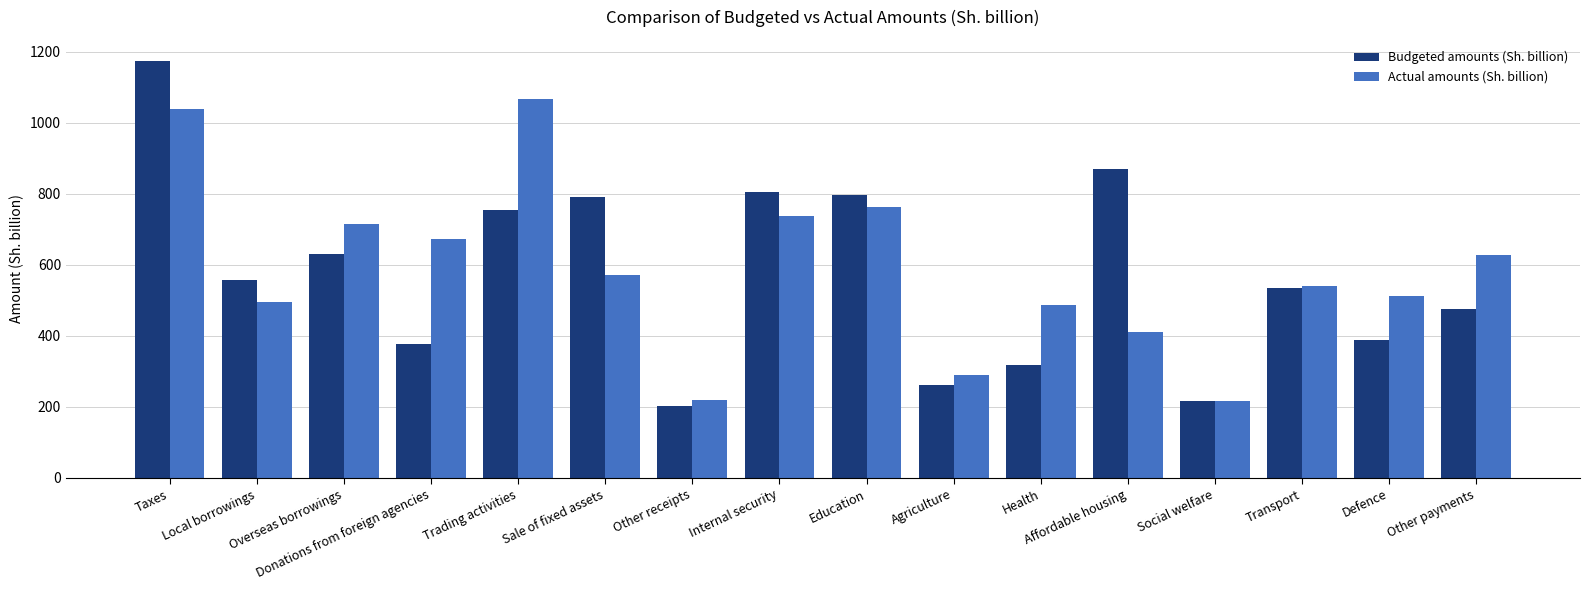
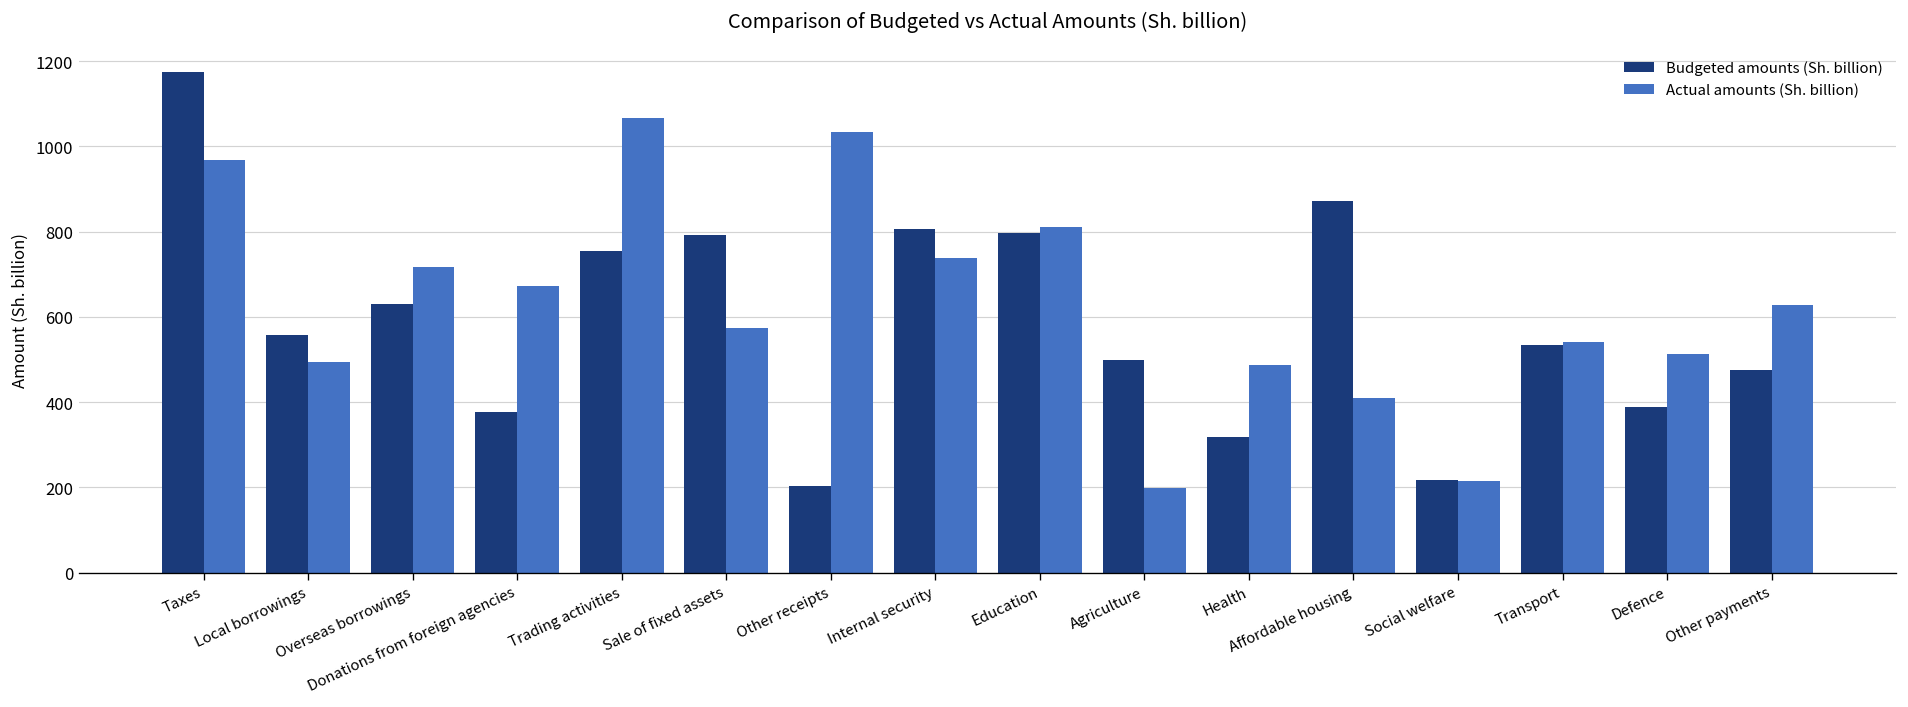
  {
    "Budgeted amounts (Sh. billion)": {
      "Taxes": 1180,
      "Local borrowings": 560,
      "Overseas borrowings": 630,
      "Donations from foreign agencies": 380,
      "Trading activities": 750,
      "Sale of fixed assets": 790,
      "Other receipts": 200,
      "Internal security": 810,
      "Education": 800,
-     "Agriculture": 260,
+     "Agriculture": 500,
      "Health": 320,
      "Affordable housing": 870,
      "Social welfare": 220,
      "Transport": 540,
      "Defence": 390,
      "Other payments": 480
    },
    "Actual amounts (Sh. billion)": {
-     "Taxes": 1040,
+     "Taxes": 970,
      "Local borrowings": 500,
      "Overseas borrowings": 720,
      "Donations from foreign agencies": 670,
      "Trading activities": 1070,
      "Sale of fixed assets": 570,
-     "Other receipts": 220,
+     "Other receipts": 1030,
      "Internal security": 740,
-     "Education": 760,
-     "Agriculture": 290,
+     "Education": 810,
+     "Agriculture": 200,
      "Health": 490,
      "Affordable housing": 410,
      "Social welfare": 220,
      "Transport": 540,
      "Defence": 510,
      "Other payments": 630
    }
  }
